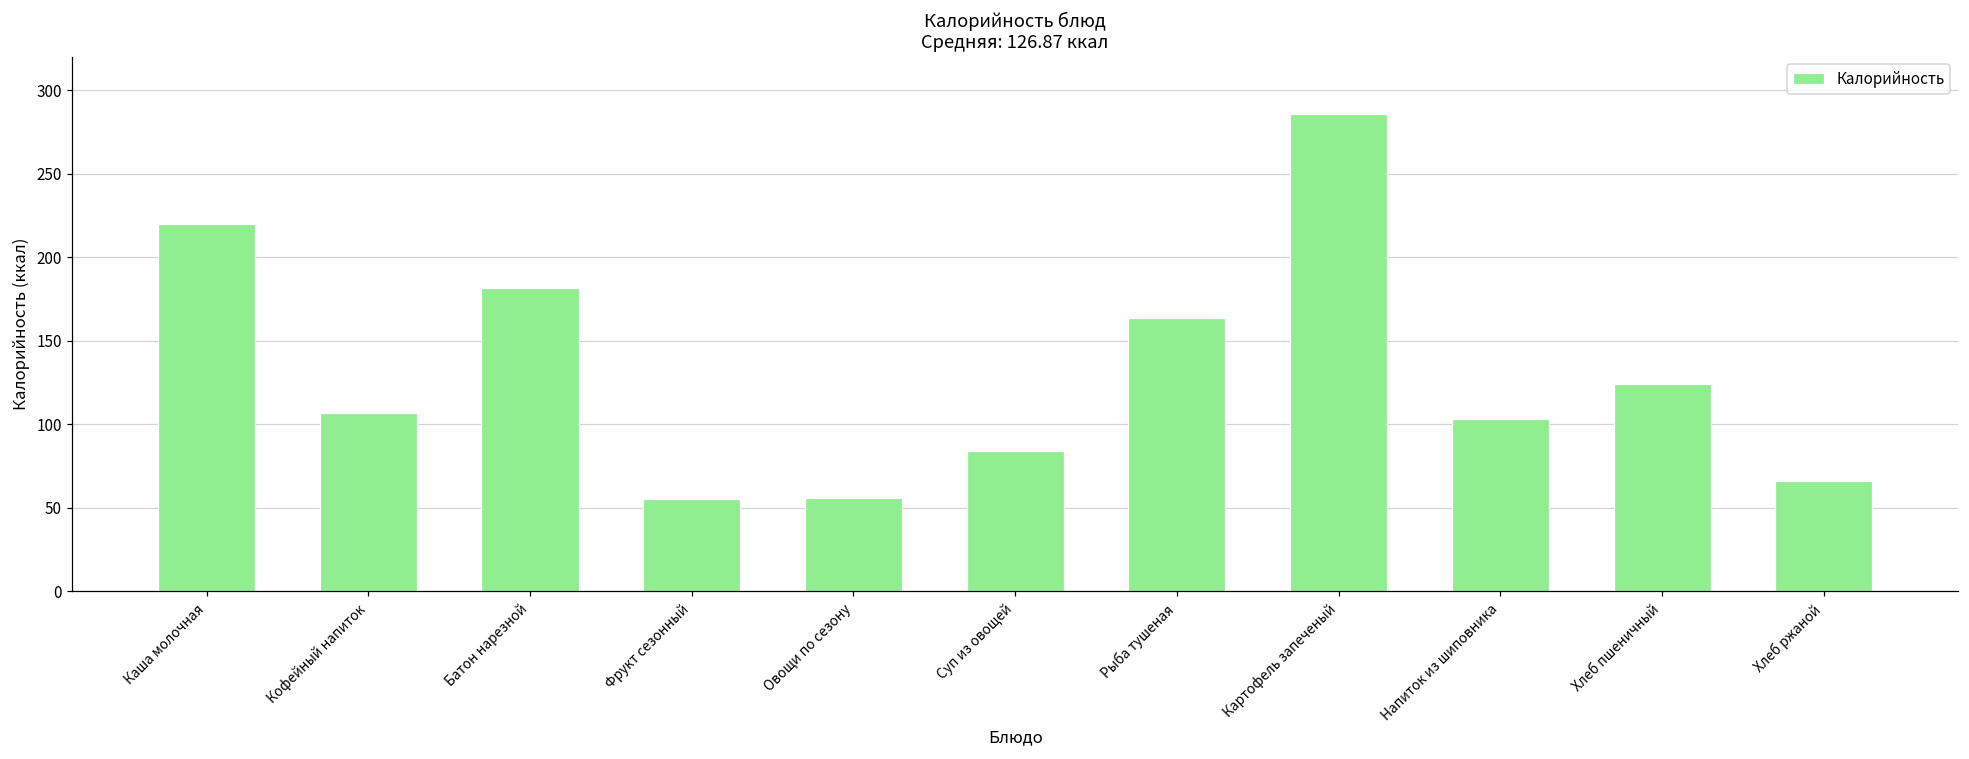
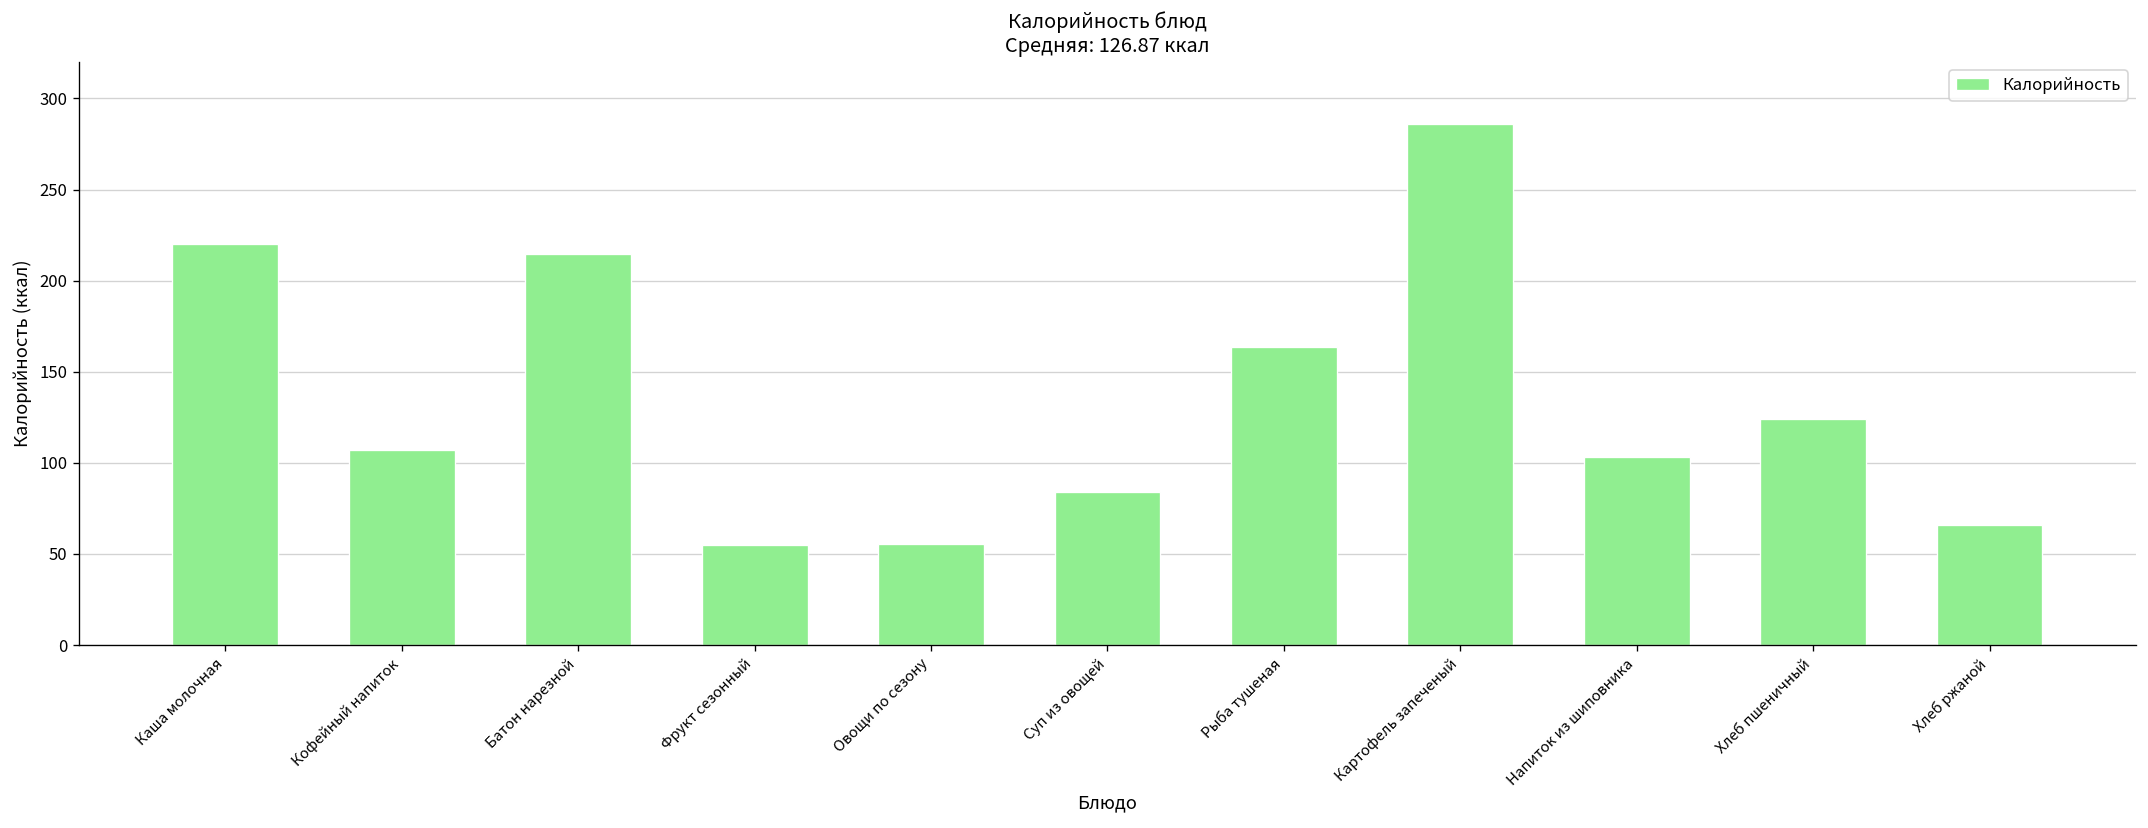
  {
    "Каша молочная": 220,
    "Кофейный напиток": 107,
-   "Батон нарезной": 182,
+   "Батон нарезной": 215,
    "Фрукт сезонный": 55,
    "Овощи по сезону": 56,
    "Суп из овощей": 84,
    "Рыба тушеная": 164,
    "Картофель запеченый": 286,
    "Напиток из шиповника": 103,
    "Хлеб пшеничный": 124,
    "Хлеб ржаной": 66
  }
